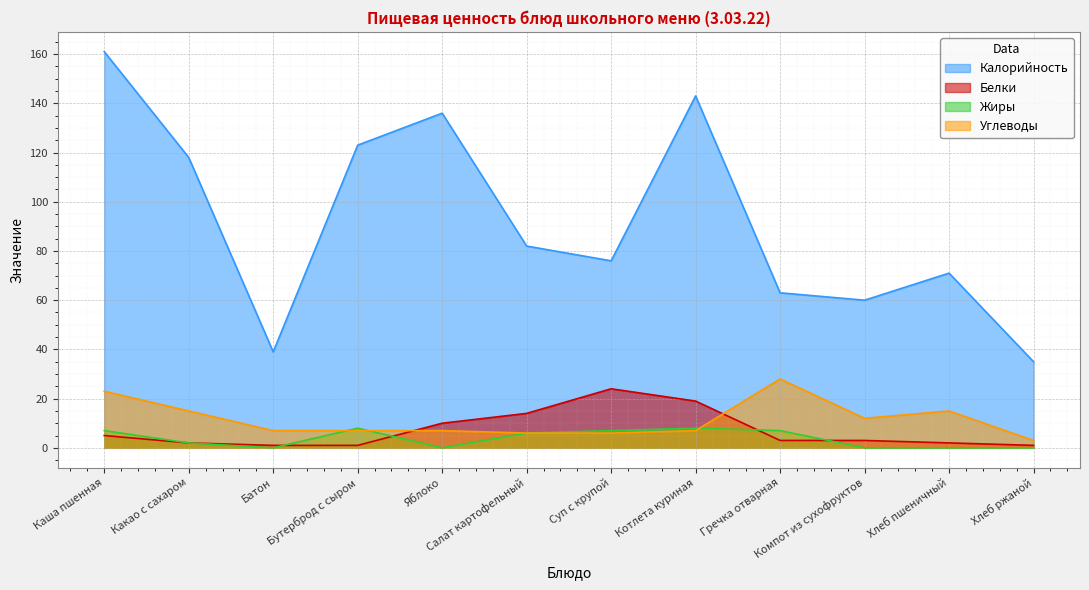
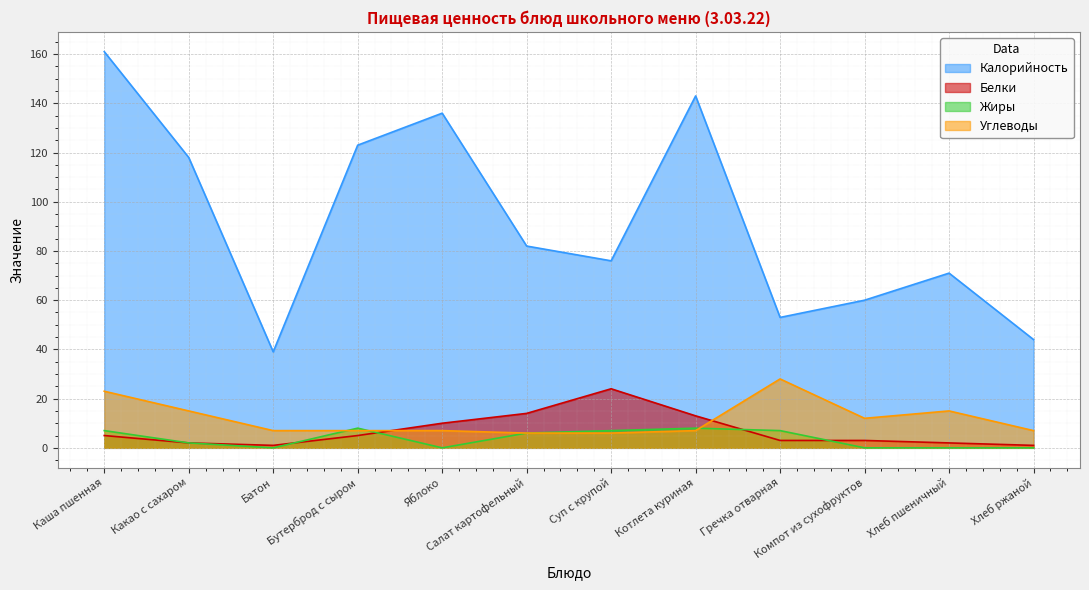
  {
    "Калорийность": {
      "Каша пшенная": 161,
      "Какао с сахаром": 118,
      "Батон": 39,
      "Бутерброд с сыром": 123,
      "Яблоко": 136,
      "Салат картофельный": 82,
      "Суп с крупой": 76,
      "Котлета куриная": 143,
-     "Гречка отварная": 63,
+     "Гречка отварная": 53,
      "Компот из сухофруктов": 60,
      "Хлеб пшеничный": 71,
-     "Хлеб ржаной": 35
+     "Хлеб ржаной": 44
    },
    "Белки": {
      "Каша пшенная": 5,
-     "Бутерброд с сыром": 1,
+     "Бутерброд с сыром": 5,
      "Яблоко": 10,
      "Салат картофельный": 14,
      "Суп с крупой": 24,
-     "Котлета куриная": 19,
+     "Котлета куриная": 13,
      "Гречка отварная": 3,
      "Компот из сухофруктов": 3,
      "Хлеб пшеничный": 2
    },
    "Жиры": {
      "Каша пшенная": 7,
      "Яблоко": 0,
      "Гречка отварная": 7,
      "Компот из сухофруктов": 0,
      "Хлеб пшеничный": 0
    },
    "Углеводы": {
      "Каша пшенная": 23,
      "Какао с сахаром": 15,
      "Батон": 7,
      "Яблоко": 7,
      "Гречка отварная": 28,
      "Компот из сухофруктов": 12,
      "Хлеб пшеничный": 15,
-     "Хлеб ржаной": 3
+     "Хлеб ржаной": 7
    }
  }
